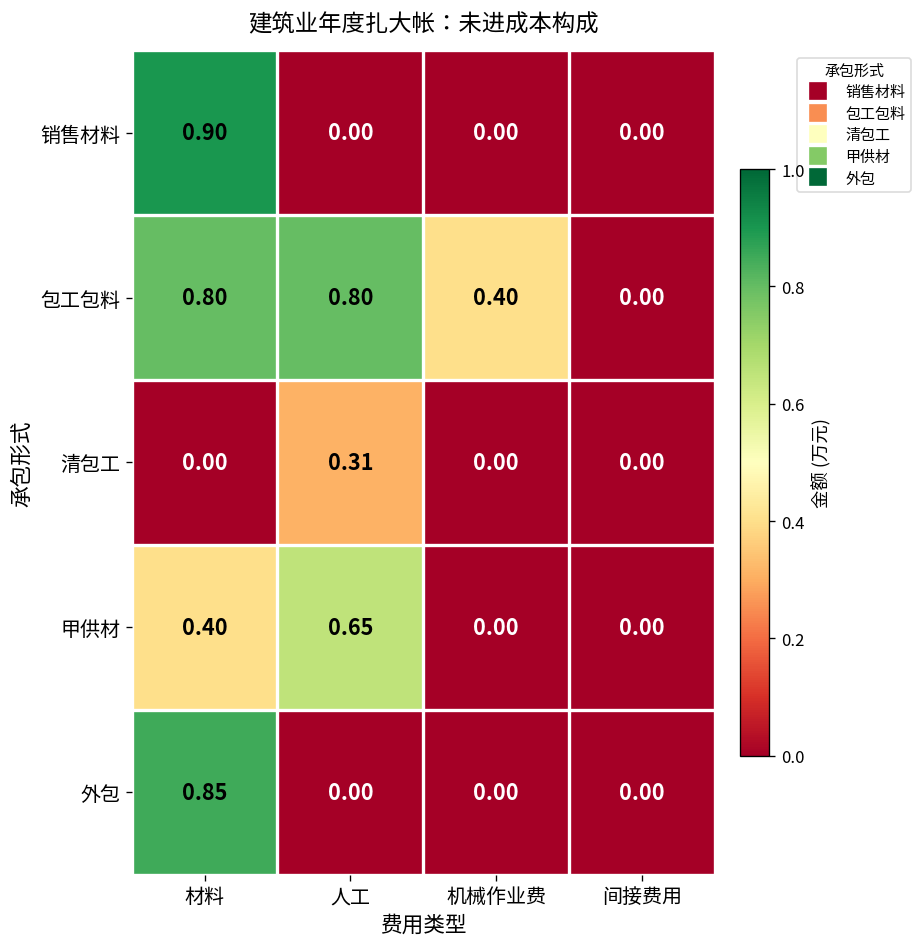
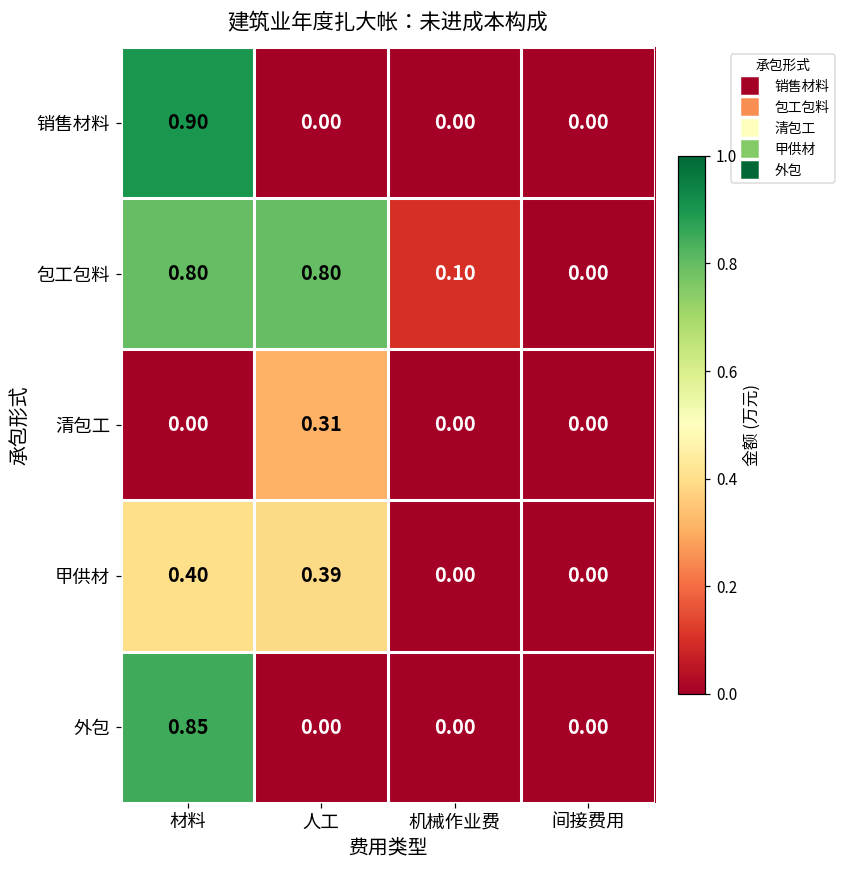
  {
    "销售材料": {
      "材料": 0.90,
      "人工": 0.00,
      "机械作业费": 0.00,
      "间接费用": 0.00
    },
    "包工包料": {
      "材料": 0.80,
      "人工": 0.80,
-     "机械作业费": 0.40,
+     "机械作业费": 0.10,
      "间接费用": 0.00
    },
    "清包工": {
      "材料": 0.00,
      "人工": 0.31,
      "机械作业费": 0.00,
      "间接费用": 0.00
    },
    "甲供材": {
      "材料": 0.40,
-     "人工": 0.65,
+     "人工": 0.39,
      "机械作业费": 0.00,
      "间接费用": 0.00
    },
    "外包": {
      "材料": 0.85,
      "人工": 0.00,
      "机械作业费": 0.00,
      "间接费用": 0.00
    }
  }
